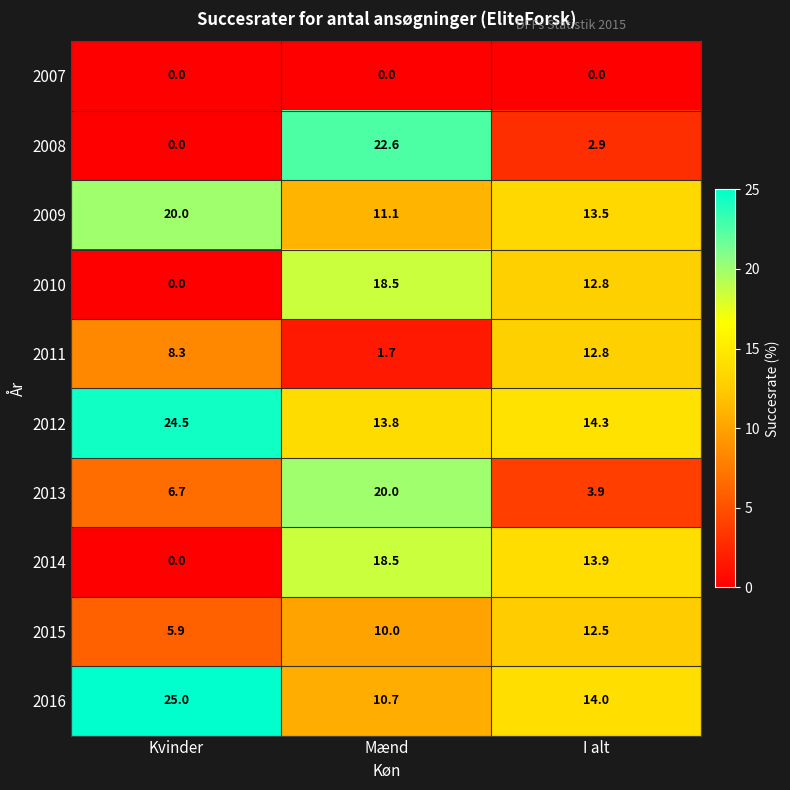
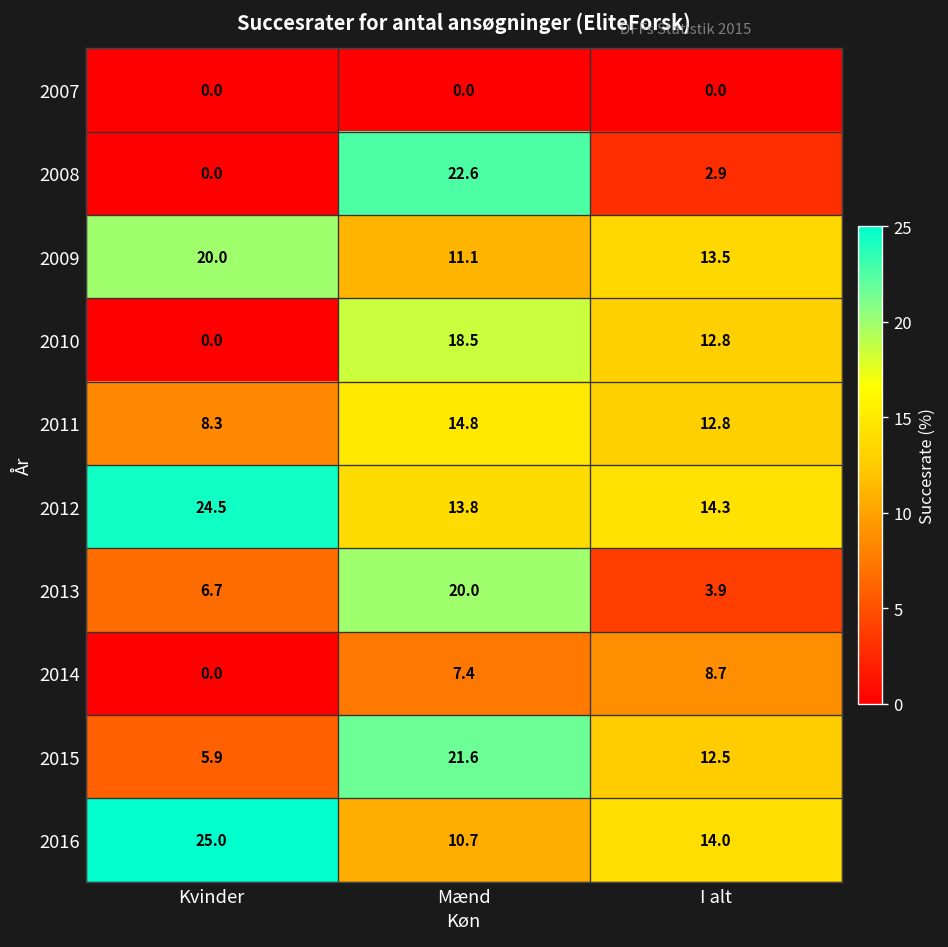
  {
    "2007": {
      "Kvinder": 0.0,
      "Mænd": 0.0,
      "I alt": 0.0
    },
    "2008": {
      "Kvinder": 0.0,
      "Mænd": 22.6,
      "I alt": 2.9
    },
    "2009": {
      "Kvinder": 20.0,
      "Mænd": 11.1,
      "I alt": 13.5
    },
    "2010": {
      "Kvinder": 0.0,
      "Mænd": 18.5,
      "I alt": 12.8
    },
    "2011": {
      "Kvinder": 8.3,
-     "Mænd": 1.7,
+     "Mænd": 14.8,
      "I alt": 12.8
    },
    "2012": {
      "Kvinder": 24.5,
      "Mænd": 13.8,
      "I alt": 14.3
    },
    "2013": {
      "Kvinder": 6.7,
      "Mænd": 20.0,
      "I alt": 3.9
    },
    "2014": {
      "Kvinder": 0.0,
-     "Mænd": 18.5,
-     "I alt": 13.9
+     "Mænd": 7.4,
+     "I alt": 8.7
    },
    "2015": {
      "Kvinder": 5.9,
-     "Mænd": 10.0,
+     "Mænd": 21.6,
      "I alt": 12.5
    },
    "2016": {
      "Kvinder": 25.0,
      "Mænd": 10.7,
      "I alt": 14.0
    }
  }
